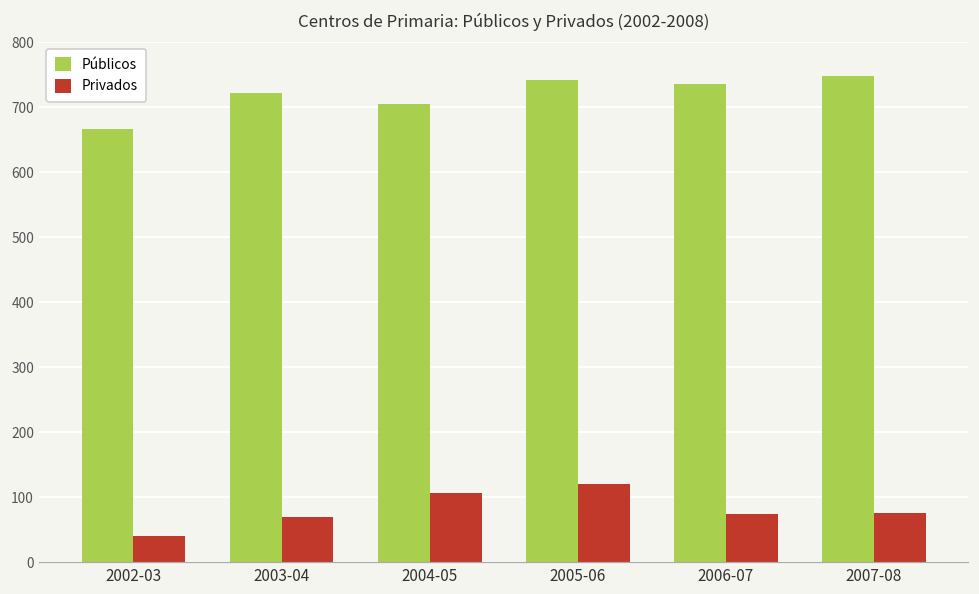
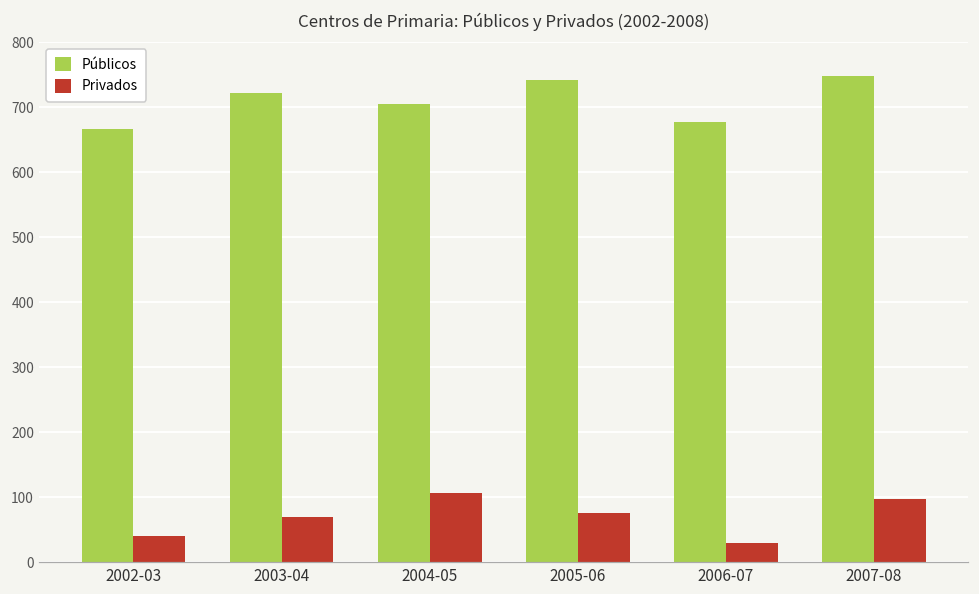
  {
    "Públicos": {
      "2002-03": 670,
      "2003-04": 720,
      "2004-05": 700,
      "2005-06": 740,
-     "2006-07": 740,
+     "2006-07": 680,
      "2007-08": 750
    },
    "Privados": {
      "2002-03": 40,
      "2003-04": 70,
      "2004-05": 110,
-     "2005-06": 120,
-     "2006-07": 70,
-     "2007-08": 80
+     "2005-06": 80,
+     "2006-07": 30,
+     "2007-08": 100
    }
  }
